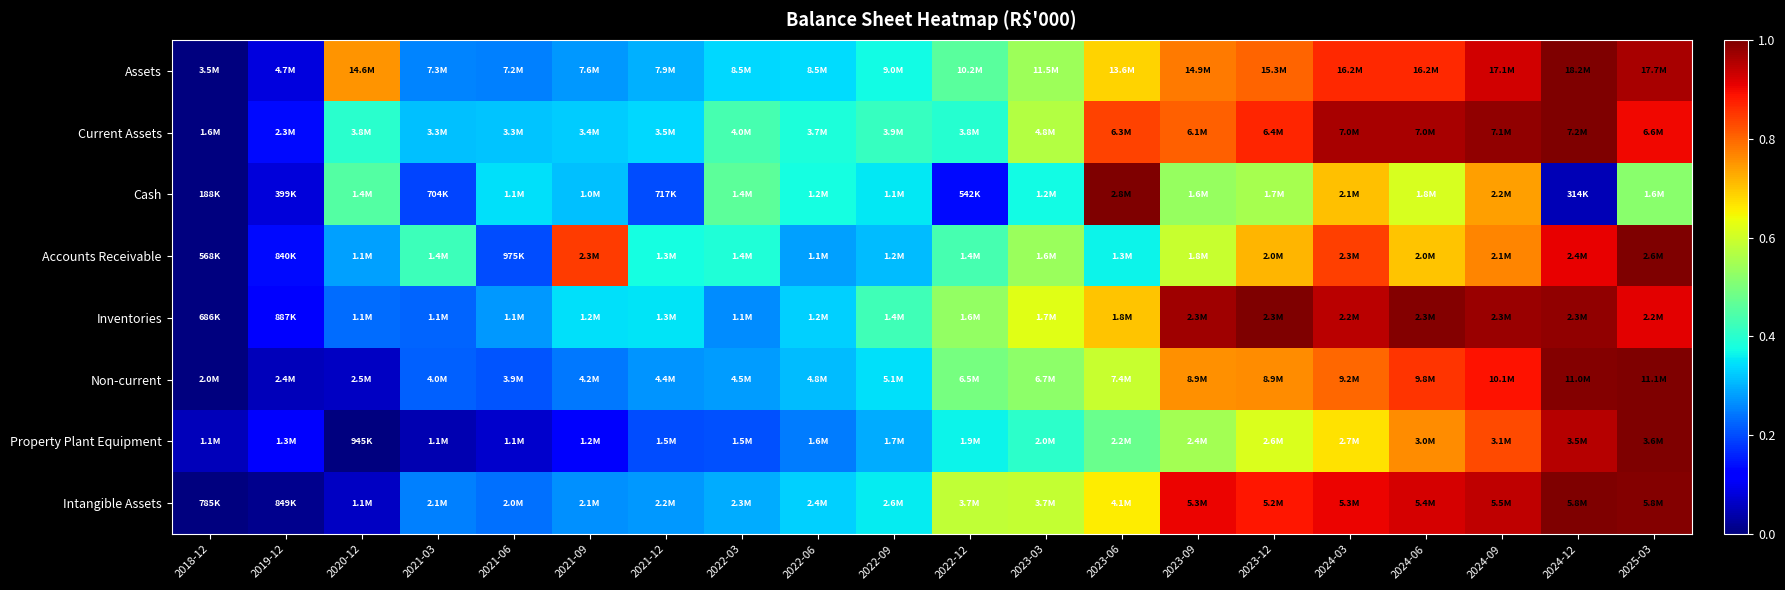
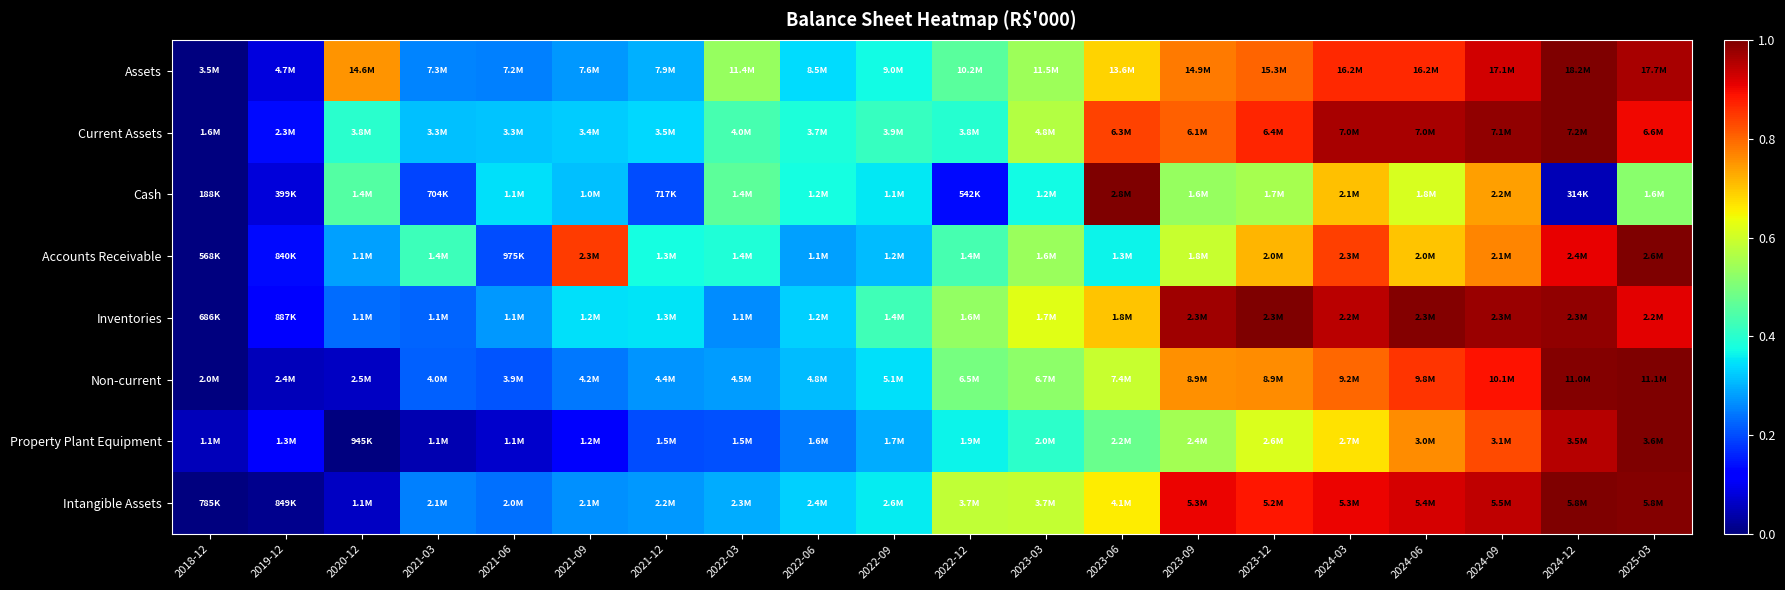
  {
    "Assets": {
      "2018-12": "3.5M",
      "2019-12": "4.7M",
      "2020-12": "14.6M",
      "2021-03": "7.3M",
      "2021-06": "7.2M",
      "2021-09": "7.6M",
      "2021-12": "7.9M",
-     "2022-03": "8.5M",
+     "2022-03": "11.4M",
      "2022-06": "8.5M",
      "2022-09": "9.0M",
      "2022-12": "10.2M",
      "2023-03": "11.5M",
      "2023-06": "13.6M",
      "2023-09": "14.9M",
      "2023-12": "15.3M",
      "2024-03": "16.2M",
      "2024-06": "16.2M",
      "2024-09": "17.1M",
      "2024-12": "18.2M",
      "2025-03": "17.7M"
    },
    "Current Assets": {
      "2018-12": "1.6M",
      "2019-12": "2.3M",
      "2020-12": "3.8M",
      "2021-03": "3.3M",
      "2021-06": "3.3M",
      "2021-09": "3.4M",
      "2021-12": "3.5M",
      "2022-03": "4.0M",
      "2022-06": "3.7M",
      "2022-09": "3.9M",
      "2022-12": "3.8M",
      "2023-03": "4.8M",
      "2023-06": "6.3M",
      "2023-09": "6.1M",
      "2023-12": "6.4M",
      "2024-03": "7.0M",
      "2024-06": "7.0M",
      "2024-09": "7.1M",
      "2024-12": "7.2M",
      "2025-03": "6.6M"
    },
    "Cash": {
      "2018-12": "188K",
      "2019-12": "399K",
      "2020-12": "1.4M",
      "2021-03": "704K",
      "2021-06": "1.1M",
      "2021-09": "1.0M",
      "2021-12": "717K",
      "2022-03": "1.4M",
      "2022-06": "1.2M",
      "2022-09": "1.1M",
      "2022-12": "542K",
      "2023-03": "1.2M",
      "2023-06": "2.8M",
      "2023-09": "1.6M",
      "2023-12": "1.7M",
      "2024-03": "2.1M",
      "2024-06": "1.8M",
      "2024-09": "2.2M",
      "2024-12": "314K",
      "2025-03": "1.6M"
    },
    "Accounts Receivable": {
      "2018-12": "568K",
      "2019-12": "840K",
      "2020-12": "1.1M",
      "2021-03": "1.4M",
      "2021-06": "975K",
      "2021-09": "2.3M",
      "2021-12": "1.3M",
      "2022-03": "1.4M",
      "2022-06": "1.1M",
      "2022-09": "1.2M",
      "2022-12": "1.4M",
      "2023-03": "1.6M",
      "2023-06": "1.3M",
      "2023-09": "1.8M",
      "2023-12": "2.0M",
      "2024-03": "2.3M",
      "2024-06": "2.0M",
      "2024-09": "2.1M",
      "2024-12": "2.4M",
      "2025-03": "2.6M"
    },
    "Inventories": {
      "2018-12": "686K",
      "2019-12": "887K",
      "2020-12": "1.1M",
      "2021-03": "1.1M",
      "2021-06": "1.1M",
      "2021-09": "1.2M",
      "2021-12": "1.3M",
      "2022-03": "1.1M",
      "2022-06": "1.2M",
      "2022-09": "1.4M",
      "2022-12": "1.6M",
      "2023-03": "1.7M",
      "2023-06": "1.8M",
      "2023-09": "2.3M",
      "2023-12": "2.3M",
      "2024-03": "2.2M",
      "2024-06": "2.3M",
      "2024-09": "2.3M",
      "2024-12": "2.3M",
      "2025-03": "2.2M"
    },
    "Non-current": {
      "2018-12": "2.0M",
      "2019-12": "2.4M",
      "2020-12": "2.5M",
      "2021-03": "4.0M",
      "2021-06": "3.9M",
      "2021-09": "4.2M",
      "2021-12": "4.4M",
      "2022-03": "4.5M",
      "2022-06": "4.8M",
      "2022-09": "5.1M",
      "2022-12": "6.5M",
      "2023-03": "6.7M",
      "2023-06": "7.4M",
      "2023-09": "8.9M",
      "2023-12": "8.9M",
      "2024-03": "9.2M",
      "2024-06": "9.8M",
      "2024-09": "10.1M",
      "2024-12": "11.0M",
      "2025-03": "11.1M"
    },
    "Property Plant Equipment": {
      "2018-12": "1.1M",
      "2019-12": "1.3M",
      "2020-12": "945K",
      "2021-03": "1.1M",
      "2021-06": "1.1M",
      "2021-09": "1.2M",
      "2021-12": "1.5M",
      "2022-03": "1.5M",
      "2022-06": "1.6M",
      "2022-09": "1.7M",
      "2022-12": "1.9M",
      "2023-03": "2.0M",
      "2023-06": "2.2M",
      "2023-09": "2.4M",
      "2023-12": "2.6M",
      "2024-03": "2.7M",
      "2024-06": "3.0M",
      "2024-09": "3.1M",
      "2024-12": "3.5M",
      "2025-03": "3.6M"
    },
    "Intangible Assets": {
      "2018-12": "785K",
      "2019-12": "849K",
      "2020-12": "1.1M",
      "2021-03": "2.1M",
      "2021-06": "2.0M",
      "2021-09": "2.1M",
      "2021-12": "2.2M",
      "2022-03": "2.3M",
      "2022-06": "2.4M",
      "2022-09": "2.6M",
      "2022-12": "3.7M",
      "2023-03": "3.7M",
      "2023-06": "4.1M",
      "2023-09": "5.3M",
      "2023-12": "5.2M",
      "2024-03": "5.3M",
      "2024-06": "5.4M",
      "2024-09": "5.5M",
      "2024-12": "5.8M",
      "2025-03": "5.8M"
    }
  }
